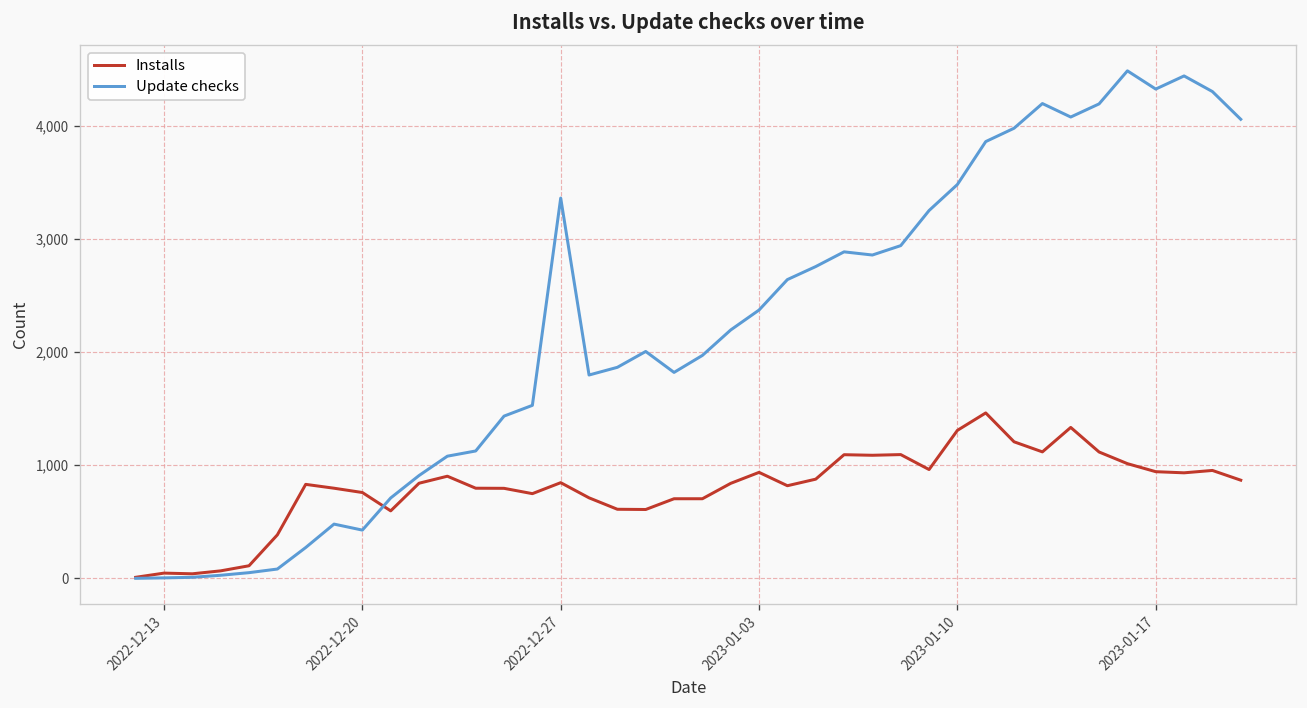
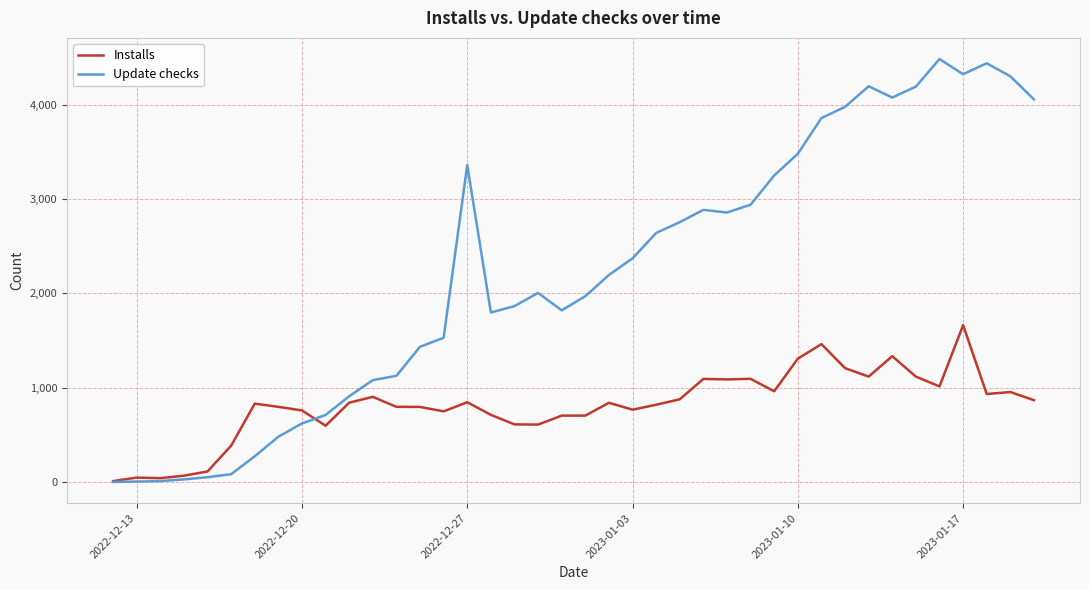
  {
    "Installs": {
      "2022-12-13": "0",
      "2022-12-20": "800",
      "2022-12-27": "800",
-     "2023-01-03": "900",
+     "2023-01-03": "800",
      "2023-01-10": "1,300",
-     "2023-01-17": "900"
+     "2023-01-17": "1,700"
    },
    "Update checks": {
      "2022-12-13": "0",
-     "2022-12-20": "400",
+     "2022-12-20": "600",
      "2022-12-27": "3,400",
      "2023-01-03": "2,400",
      "2023-01-10": "3,500",
      "2023-01-17": "4,300"
    }
  }
